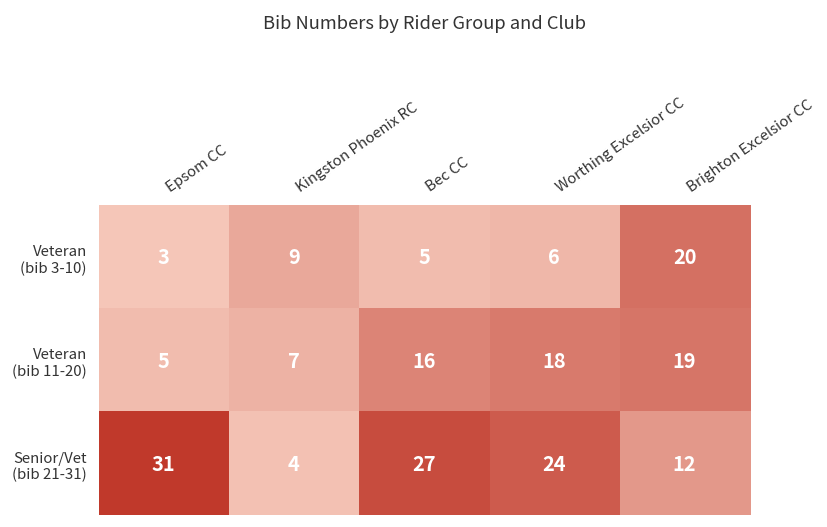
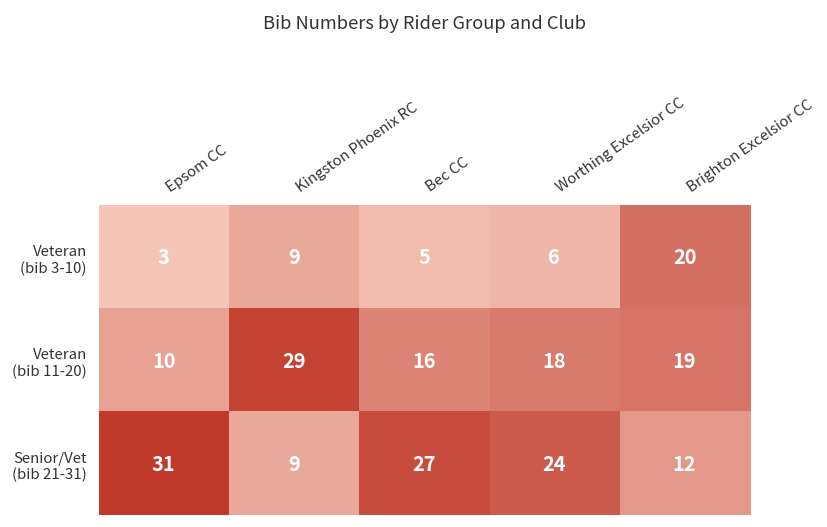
  {
    "Veteran (bib 3-10)": {
      "Epsom CC": 3,
      "Kingston Phoenix RC": 9,
      "Bec CC": 5,
      "Worthing Excelsior CC": 6,
      "Brighton Excelsior CC": 20
    },
    "Veteran (bib 11-20)": {
-     "Epsom CC": 5,
-     "Kingston Phoenix RC": 7,
+     "Epsom CC": 10,
+     "Kingston Phoenix RC": 29,
      "Bec CC": 16,
      "Worthing Excelsior CC": 18,
      "Brighton Excelsior CC": 19
    },
    "Senior/Vet (bib 21-31)": {
      "Epsom CC": 31,
-     "Kingston Phoenix RC": 4,
+     "Kingston Phoenix RC": 9,
      "Bec CC": 27,
      "Worthing Excelsior CC": 24,
      "Brighton Excelsior CC": 12
    }
  }
